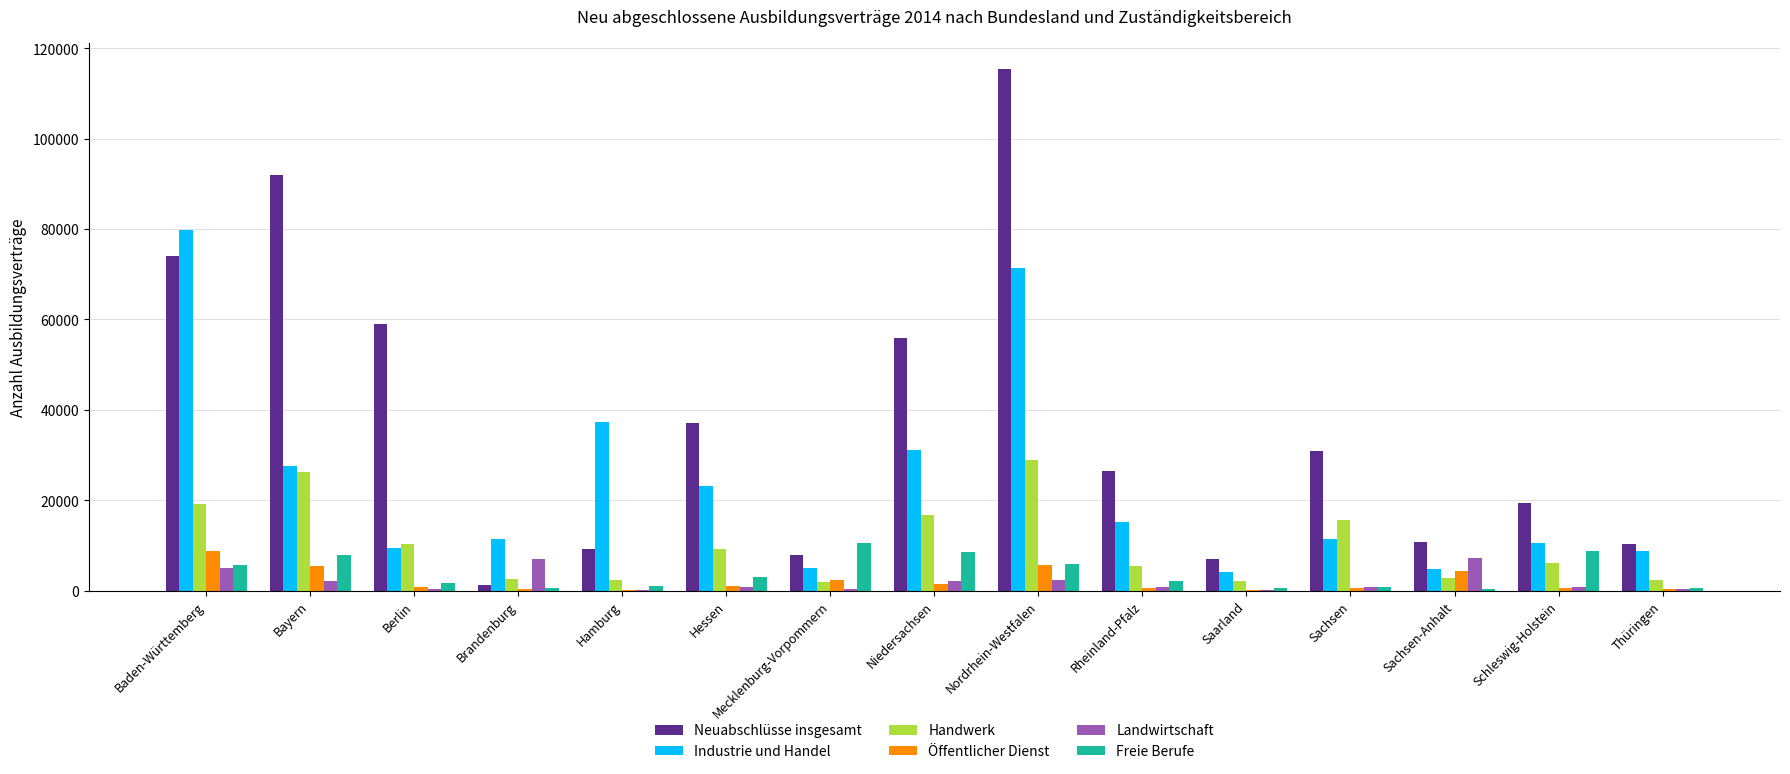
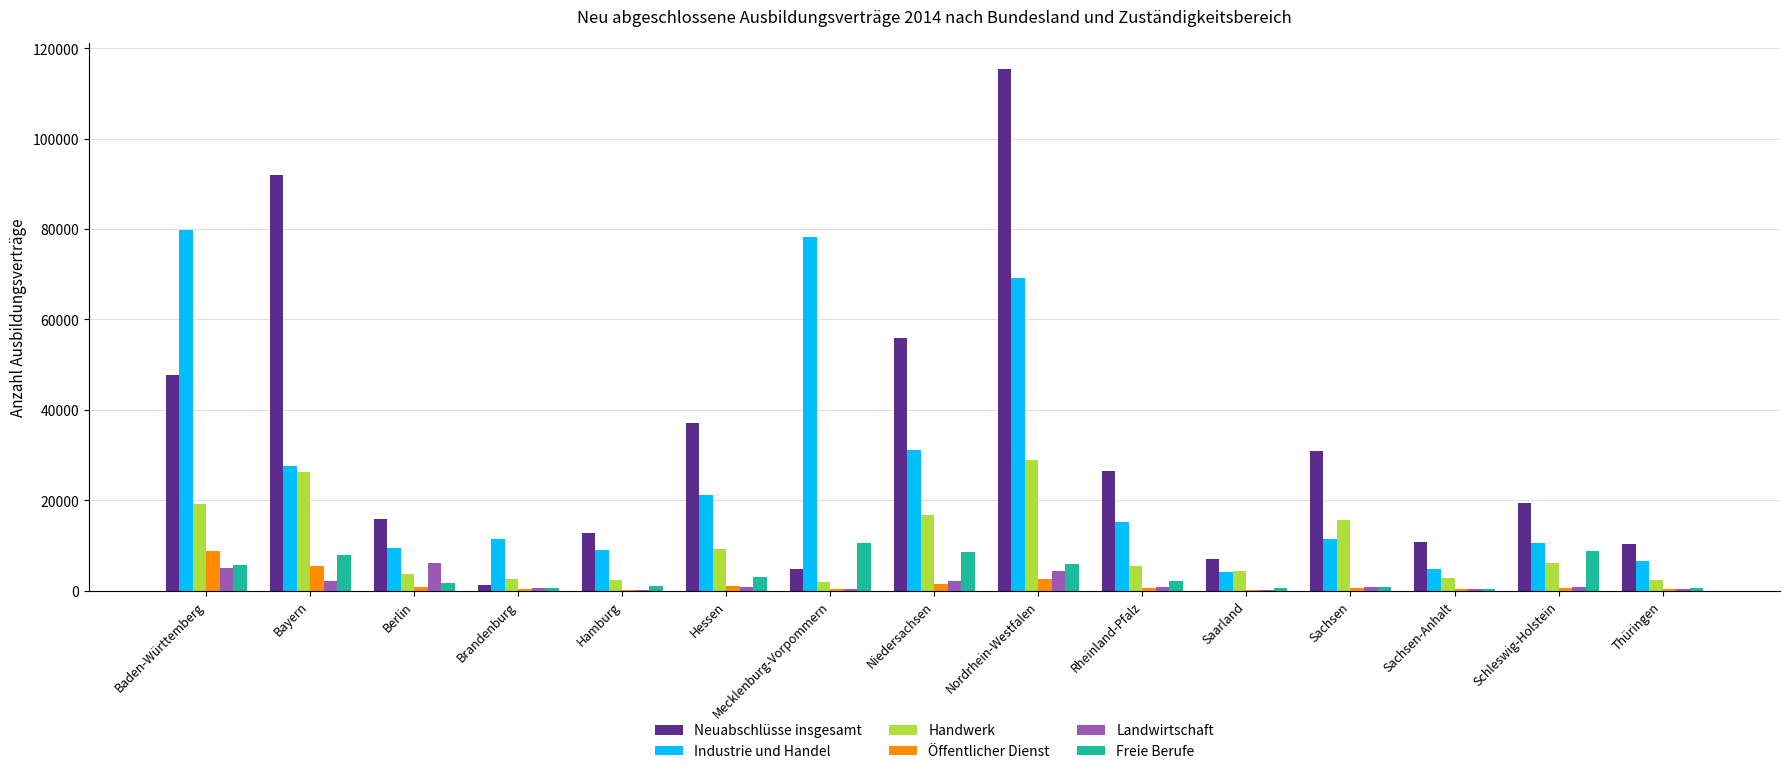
  {
    "Neuabschlüsse insgesamt": {
-     "Baden-Württemberg": 74000,
+     "Baden-Württemberg": 48000,
      "Bayern": 92000,
-     "Berlin": 59000,
+     "Berlin": 16000,
      "Brandenburg": 1000,
-     "Hamburg": 9000,
+     "Hamburg": 13000,
      "Hessen": 37000,
-     "Mecklenburg-Vorpommern": 8000,
+     "Mecklenburg-Vorpommern": 5000,
      "Niedersachsen": 56000,
      "Nordrhein-Westfalen": 115000,
      "Rheinland-Pfalz": 26000,
      "Saarland": 7000,
      "Sachsen": 31000,
      "Sachsen-Anhalt": 11000,
      "Schleswig-Holstein": 19000,
      "Thüringen": 10000
    },
    "Industrie und Handel": {
      "Baden-Württemberg": 80000,
      "Bayern": 27000,
      "Berlin": 9000,
      "Brandenburg": 11000,
-     "Hamburg": 37000,
-     "Hessen": 23000,
-     "Mecklenburg-Vorpommern": 5000,
+     "Hamburg": 9000,
+     "Hessen": 21000,
+     "Mecklenburg-Vorpommern": 78000,
      "Niedersachsen": 31000,
-     "Nordrhein-Westfalen": 71000,
+     "Nordrhein-Westfalen": 69000,
      "Rheinland-Pfalz": 15000,
      "Saarland": 4000,
      "Sachsen": 11000,
      "Sachsen-Anhalt": 5000,
      "Schleswig-Holstein": 10000,
-     "Thüringen": 9000
+     "Thüringen": 6000
    },
    "Handwerk": {
      "Baden-Württemberg": 19000,
      "Bayern": 26000,
-     "Berlin": 10000,
+     "Berlin": 4000,
      "Brandenburg": 2000,
      "Hamburg": 2000,
      "Hessen": 9000,
      "Mecklenburg-Vorpommern": 2000,
      "Niedersachsen": 17000,
      "Nordrhein-Westfalen": 29000,
      "Rheinland-Pfalz": 5000,
-     "Saarland": 2000,
+     "Saarland": 4000,
      "Sachsen": 16000,
      "Sachsen-Anhalt": 3000,
      "Schleswig-Holstein": 6000,
      "Thüringen": 2000
    },
    "Öffentlicher Dienst": {
      "Baden-Württemberg": 9000,
      "Bayern": 6000,
      "Berlin": 1000,
      "Hessen": 1000,
-     "Mecklenburg-Vorpommern": 2000,
+     "Mecklenburg-Vorpommern": 0,
      "Niedersachsen": 1000,
-     "Nordrhein-Westfalen": 6000,
+     "Nordrhein-Westfalen": 3000,
      "Rheinland-Pfalz": 1000,
-     "Sachsen-Anhalt": 4000
+     "Sachsen-Anhalt": 0
    },
    "Landwirtschaft": {
      "Baden-Württemberg": 5000,
      "Bayern": 2000,
-     "Berlin": 0,
-     "Brandenburg": 7000,
+     "Berlin": 6000,
+     "Brandenburg": 0,
      "Hessen": 1000,
      "Niedersachsen": 2000,
-     "Nordrhein-Westfalen": 2000,
+     "Nordrhein-Westfalen": 4000,
      "Rheinland-Pfalz": 1000,
      "Sachsen": 1000,
-     "Sachsen-Anhalt": 7000,
+     "Sachsen-Anhalt": 0,
      "Schleswig-Holstein": 1000
    },
    "Freie Berufe": {
      "Baden-Württemberg": 6000,
      "Bayern": 8000,
      "Berlin": 2000,
      "Brandenburg": 1000,
      "Hamburg": 1000,
      "Hessen": 3000,
      "Mecklenburg-Vorpommern": 10000,
      "Niedersachsen": 9000,
      "Nordrhein-Westfalen": 6000,
      "Rheinland-Pfalz": 2000,
      "Saarland": 1000,
      "Sachsen": 1000,
      "Schleswig-Holstein": 9000
    }
  }
